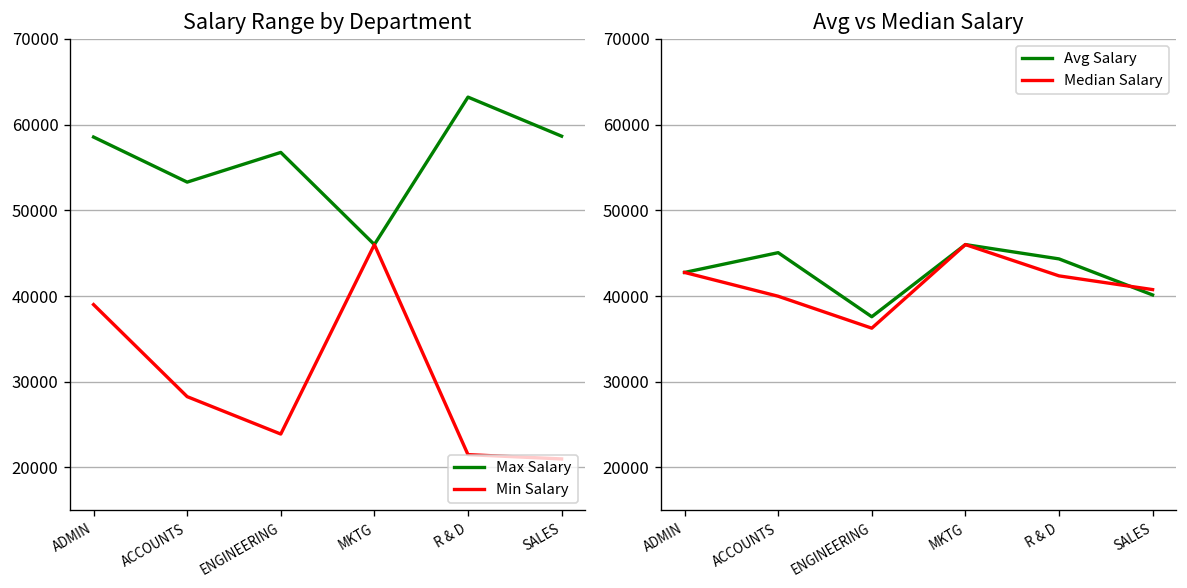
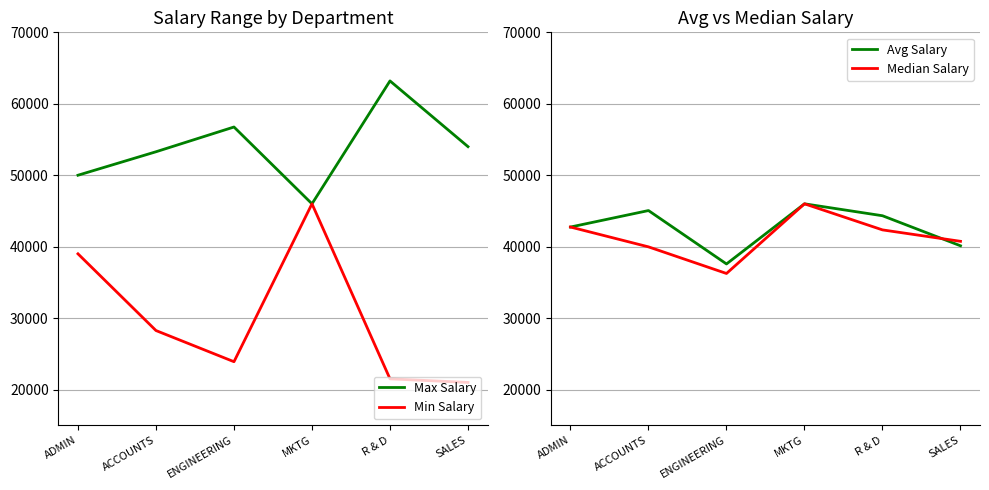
  {
    "Salary Range by Department": {
      "Max Salary": {
-       "ADMIN": 59000,
+       "ADMIN": 50000,
        "ACCOUNTS": 53000,
        "ENGINEERING": 57000,
        "R & D": 63000,
-       "SALES": 59000
+       "SALES": 54000
      },
      "Min Salary": {
        "ADMIN": 39000,
        "ACCOUNTS": 28000,
        "ENGINEERING": 24000
      }
    },
    "Avg vs Median Salary": {
      "Avg Salary": {
        "ACCOUNTS": 45000,
        "ENGINEERING": 38000,
        "R & D": 44000,
        "SALES": 40000
      },
      "Median Salary": {
        "ACCOUNTS": 40000,
        "ENGINEERING": 36000,
        "R & D": 42000,
        "SALES": 41000
      }
    }
  }
